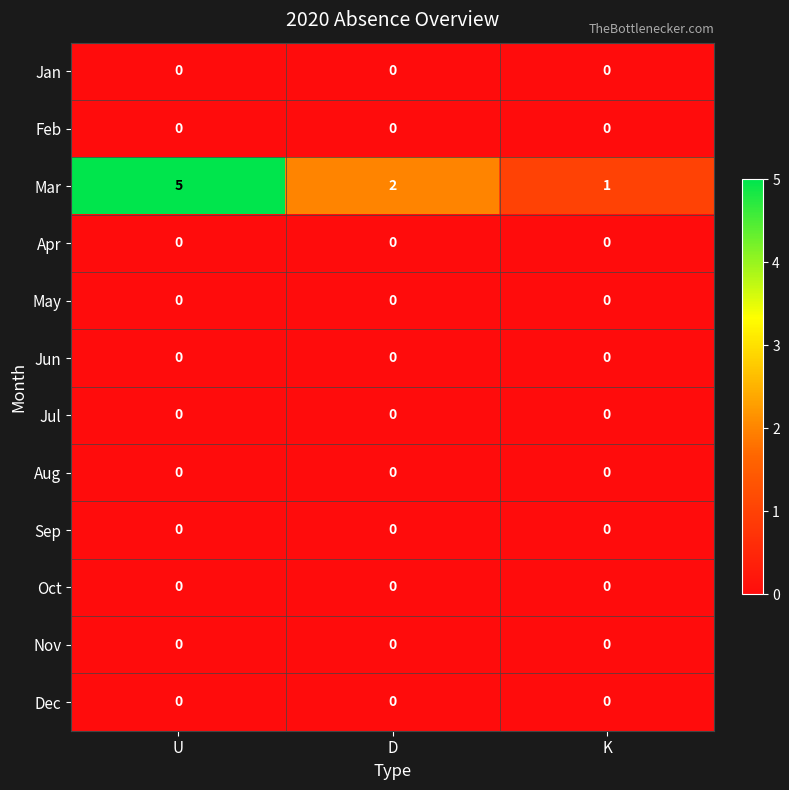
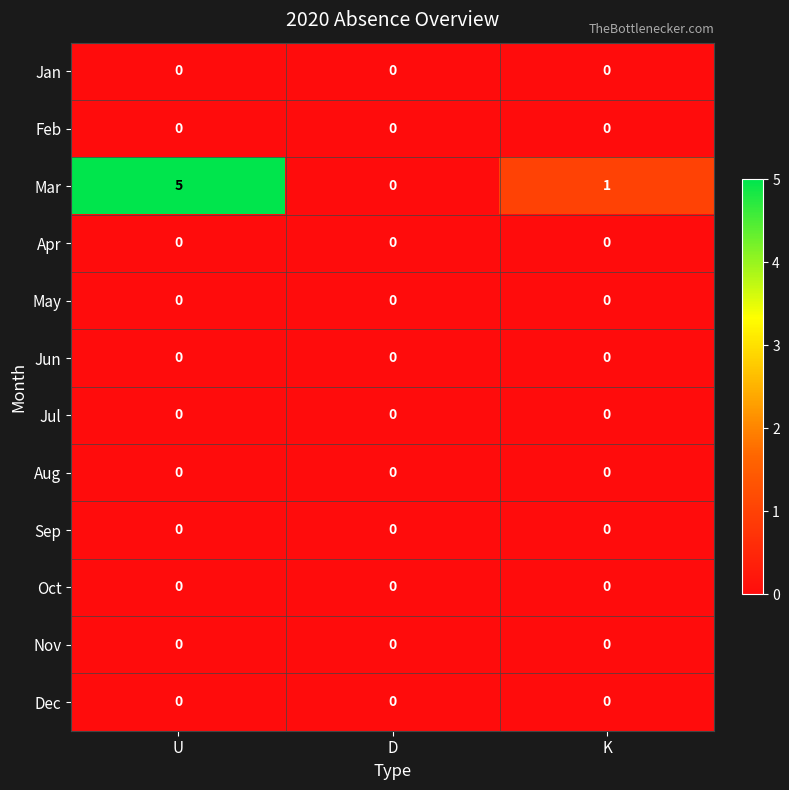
  {
    "Jan": {
      "U": 0,
      "D": 0,
      "K": 0
    },
    "Feb": {
      "U": 0,
      "D": 0,
      "K": 0
    },
    "Mar": {
      "U": 5,
-     "D": 2,
+     "D": 0,
      "K": 1
    },
    "Apr": {
      "U": 0,
      "D": 0,
      "K": 0
    },
    "May": {
      "U": 0,
      "D": 0,
      "K": 0
    },
    "Jun": {
      "U": 0,
      "D": 0,
      "K": 0
    },
    "Jul": {
      "U": 0,
      "D": 0,
      "K": 0
    },
    "Aug": {
      "U": 0,
      "D": 0,
      "K": 0
    },
    "Sep": {
      "U": 0,
      "D": 0,
      "K": 0
    },
    "Oct": {
      "U": 0,
      "D": 0,
      "K": 0
    },
    "Nov": {
      "U": 0,
      "D": 0,
      "K": 0
    },
    "Dec": {
      "U": 0,
      "D": 0,
      "K": 0
    }
  }
